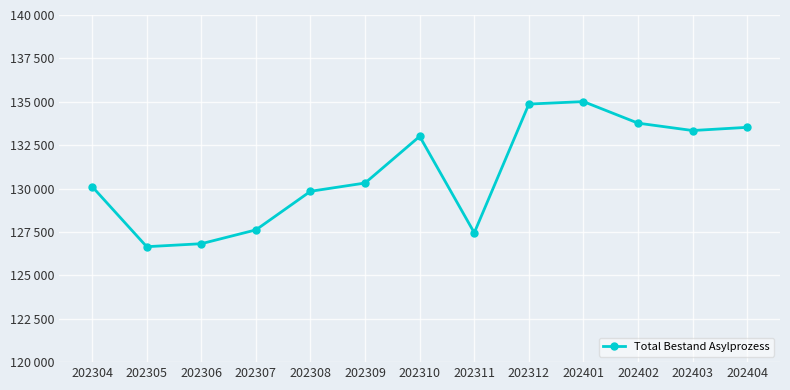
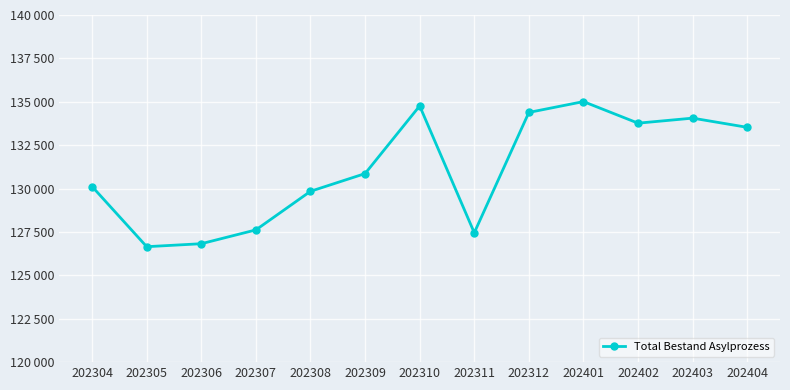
  {
    "202304": 130100,
    "202305": 126700,
    "202306": 126800,
    "202307": 127600,
    "202308": 129800,
-   "202309": 130300,
-   "202310": 133000,
+   "202309": 130900,
+   "202310": 134800,
    "202311": 127500,
-   "202312": 134900,
+   "202312": 134400,
    "202401": 135000,
    "202402": 133800,
-   "202403": 133300,
+   "202403": 134100,
    "202404": 133500
  }
